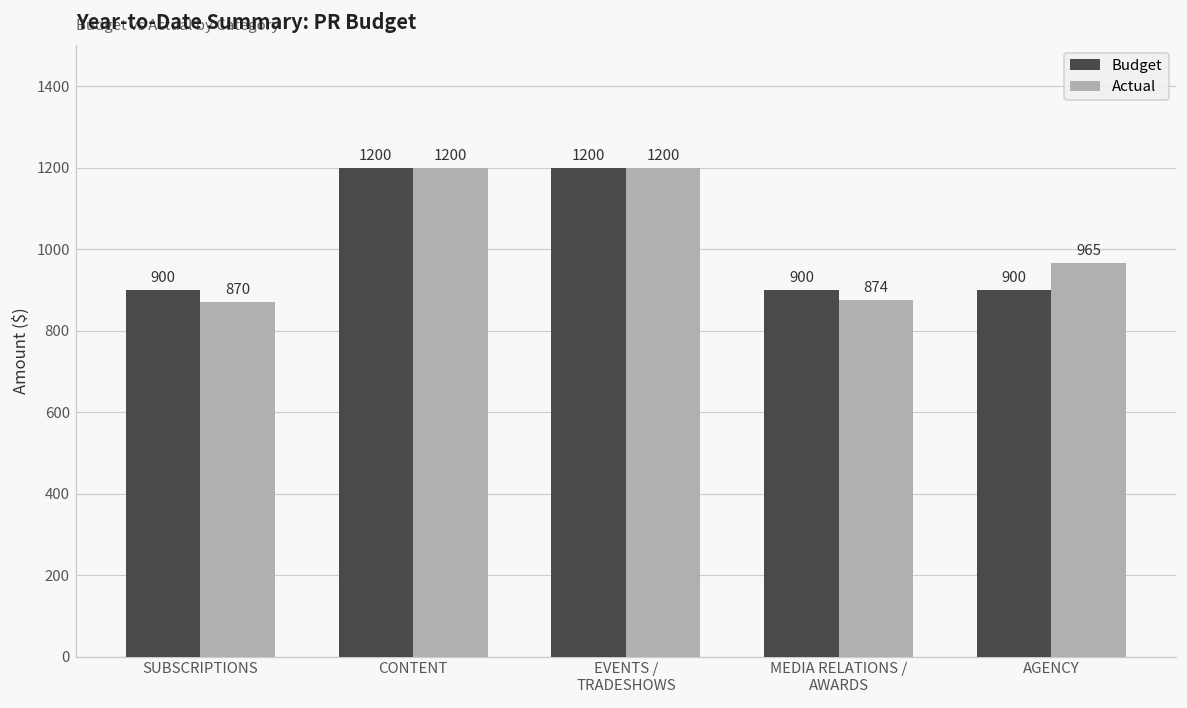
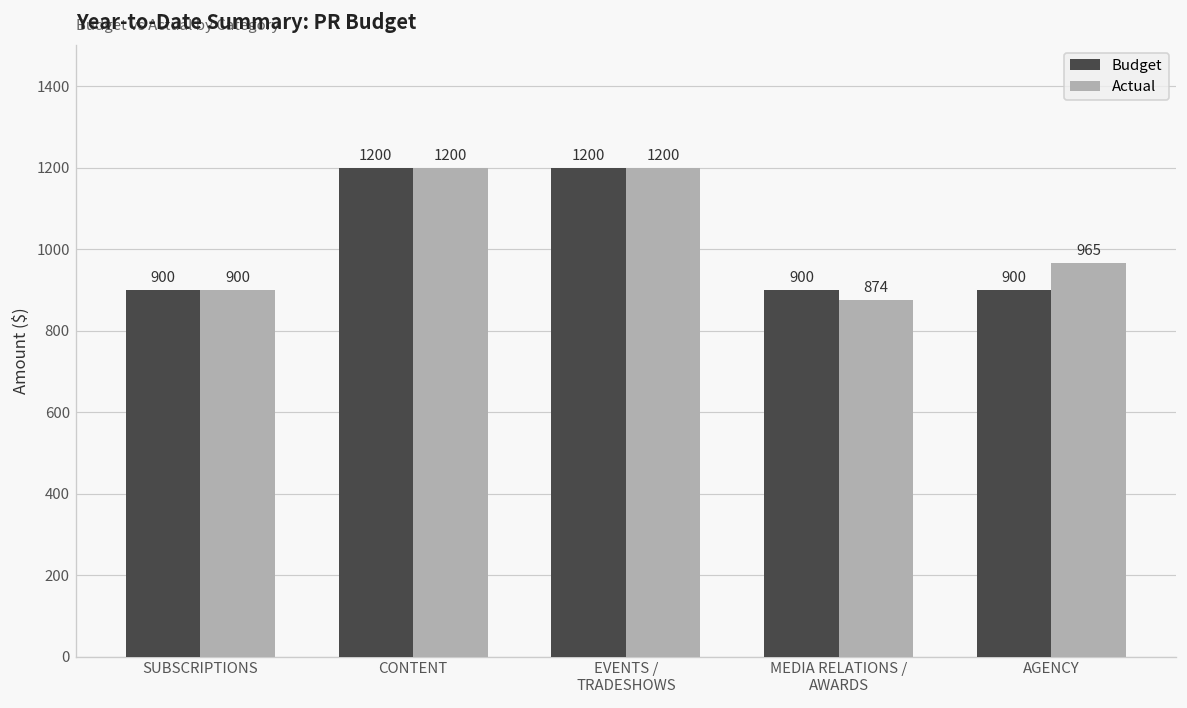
  {
    "Budget": {
      "SUBSCRIPTIONS": 900,
      "CONTENT": 1200,
      "EVENTS / TRADESHOWS": 1200,
      "MEDIA RELATIONS / AWARDS": 900,
      "AGENCY": 900
    },
    "Actual": {
-     "SUBSCRIPTIONS": 870,
+     "SUBSCRIPTIONS": 900,
      "CONTENT": 1200,
      "EVENTS / TRADESHOWS": 1200,
      "MEDIA RELATIONS / AWARDS": 874,
      "AGENCY": 965
    }
  }
